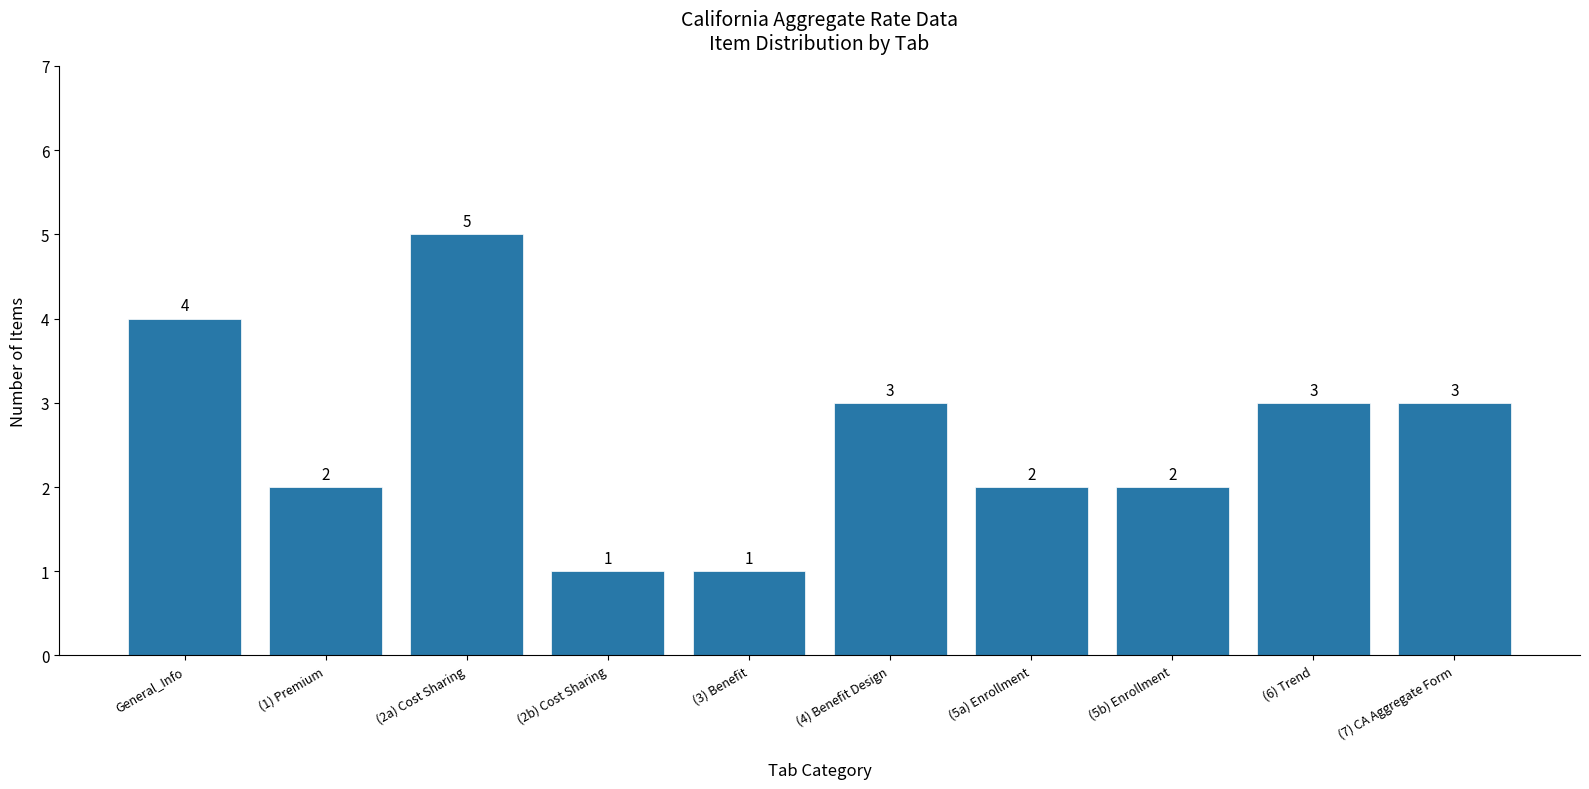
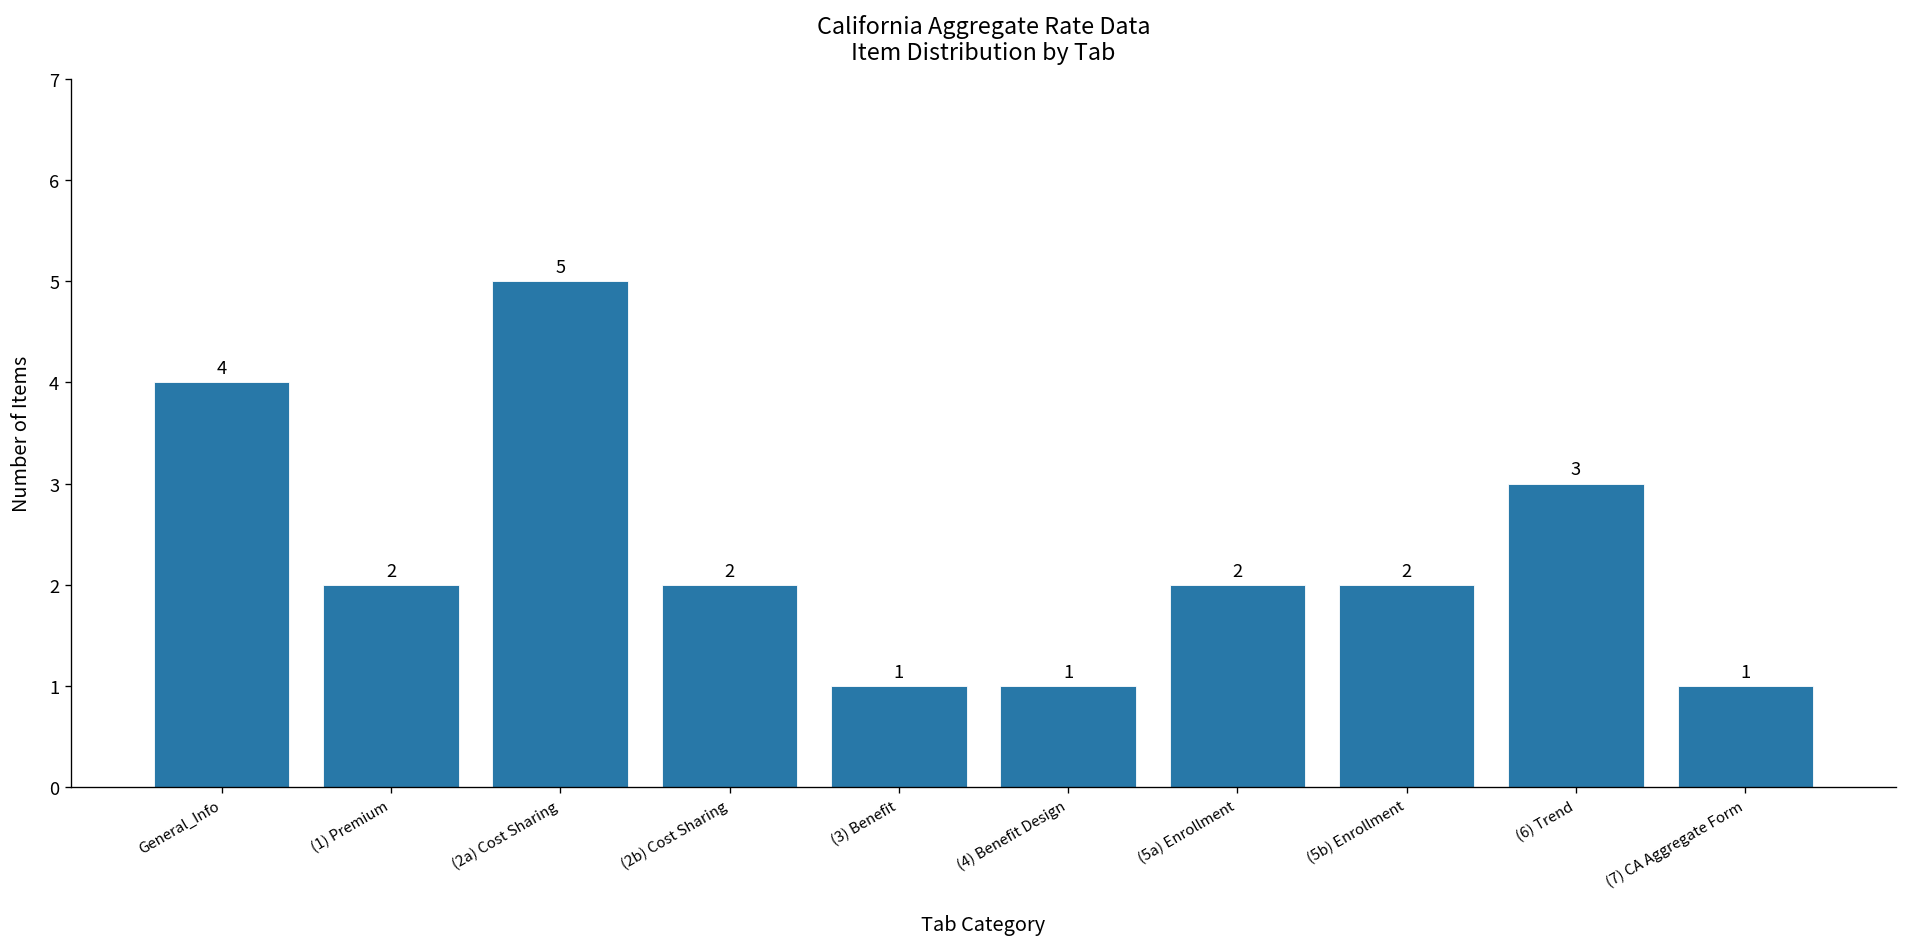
  {
    "General_Info": 4,
    "(1) Premium": 2,
    "(2a) Cost Sharing": 5,
-   "(2b) Cost Sharing": 1,
+   "(2b) Cost Sharing": 2,
    "(3) Benefit": 1,
-   "(4) Benefit Design": 3,
+   "(4) Benefit Design": 1,
    "(5a) Enrollment": 2,
    "(5b) Enrollment": 2,
    "(6) Trend": 3,
-   "(7) CA Aggregate Form": 3
+   "(7) CA Aggregate Form": 1
  }
